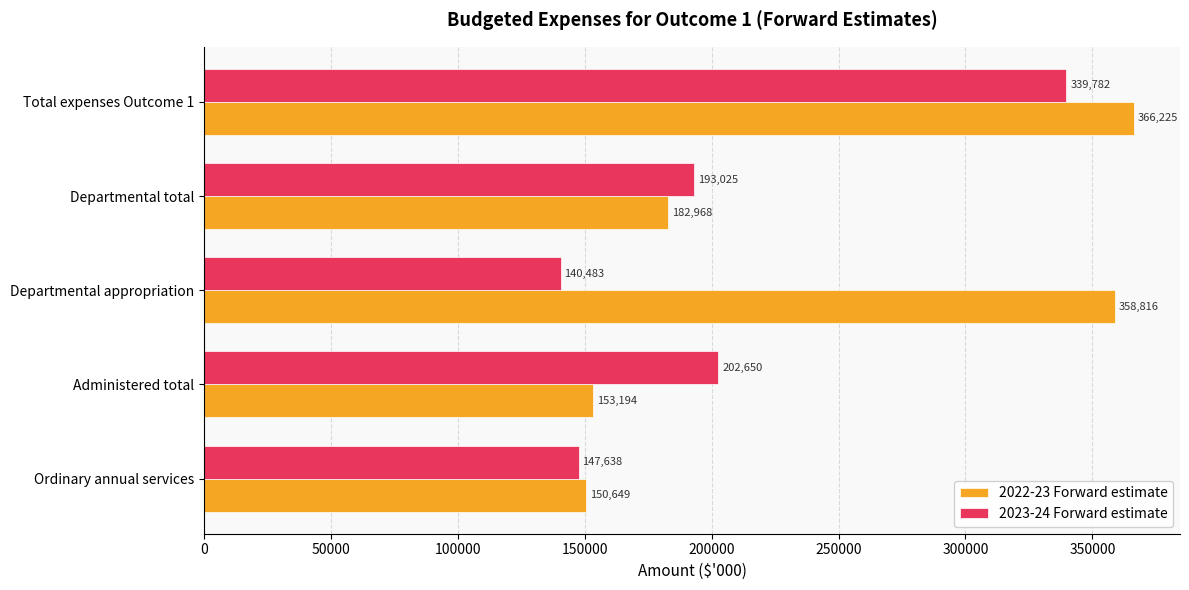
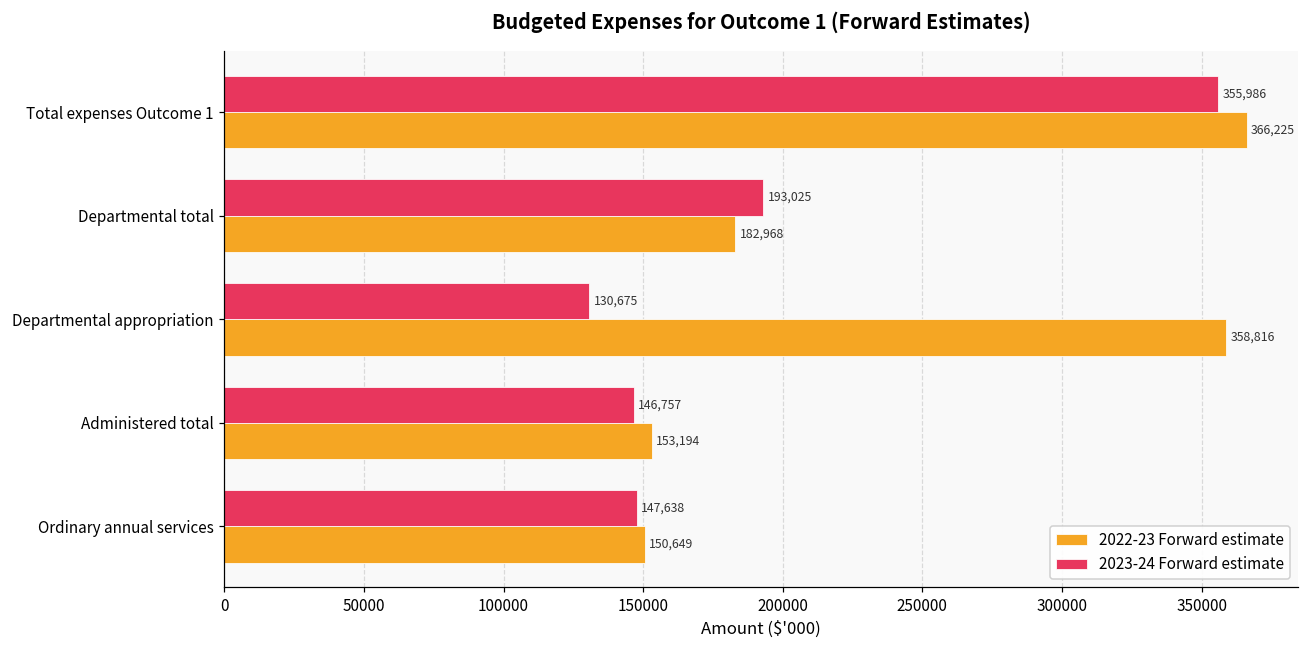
  {
    "2022-23 Forward estimate": {
      "Total expenses Outcome 1": "366,225",
      "Departmental total": "182,968",
      "Departmental appropriation": "358,816",
      "Administered total": "153,194",
      "Ordinary annual services": "150,649"
    },
    "2023-24 Forward estimate": {
-     "Total expenses Outcome 1": "339,782",
+     "Total expenses Outcome 1": "355,986",
      "Departmental total": "193,025",
-     "Departmental appropriation": "140,483",
-     "Administered total": "202,650",
+     "Departmental appropriation": "130,675",
+     "Administered total": "146,757",
      "Ordinary annual services": "147,638"
    }
  }
